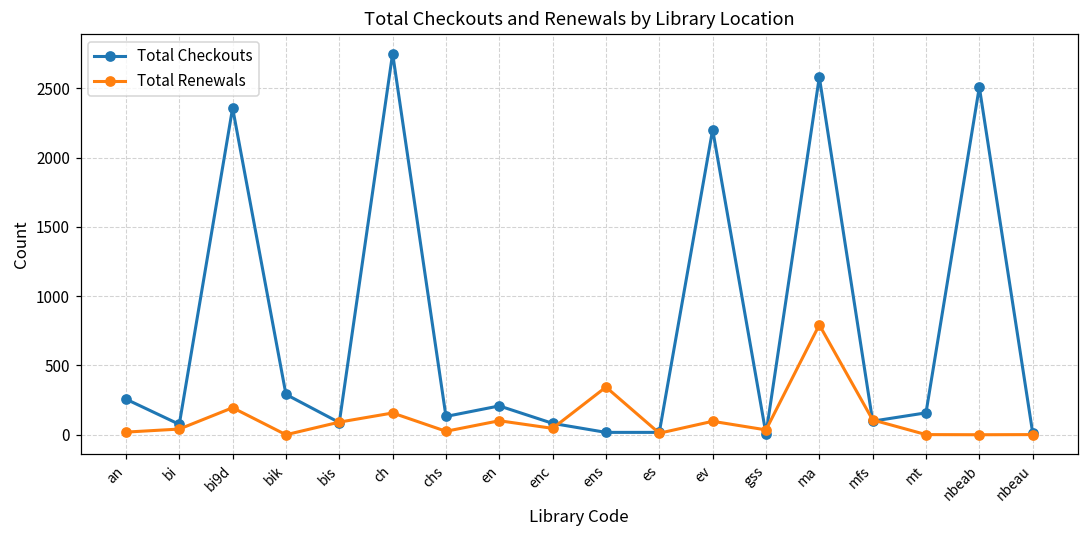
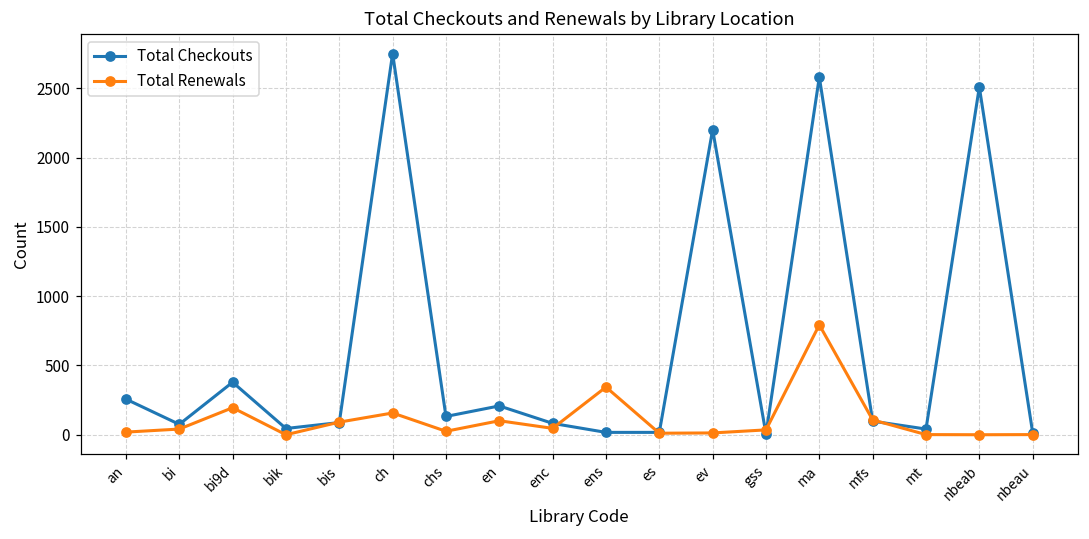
  {
    "Total Checkouts": {
      "an": 260,
      "bi": 80,
-     "bi9d": 2360,
-     "bik": 290,
+     "bi9d": 380,
+     "bik": 50,
      "ch": 2750,
      "chs": 130,
      "en": 210,
      "enc": 80,
      "ens": 20,
      "ev": 2200,
      "gss": 10,
      "ma": 2580,
-     "mt": 160,
+     "mt": 40,
      "nbeab": 2510
    },
    "Total Renewals": {
      "an": 20,
      "bi": 40,
      "bi9d": 200,
      "bik": 0,
      "ch": 160,
      "chs": 30,
      "en": 100,
      "enc": 50,
      "ens": 340,
-     "ev": 100,
+     "ev": 10,
      "gss": 40,
      "ma": 790,
      "mt": 0,
      "nbeab": 0
    }
  }
